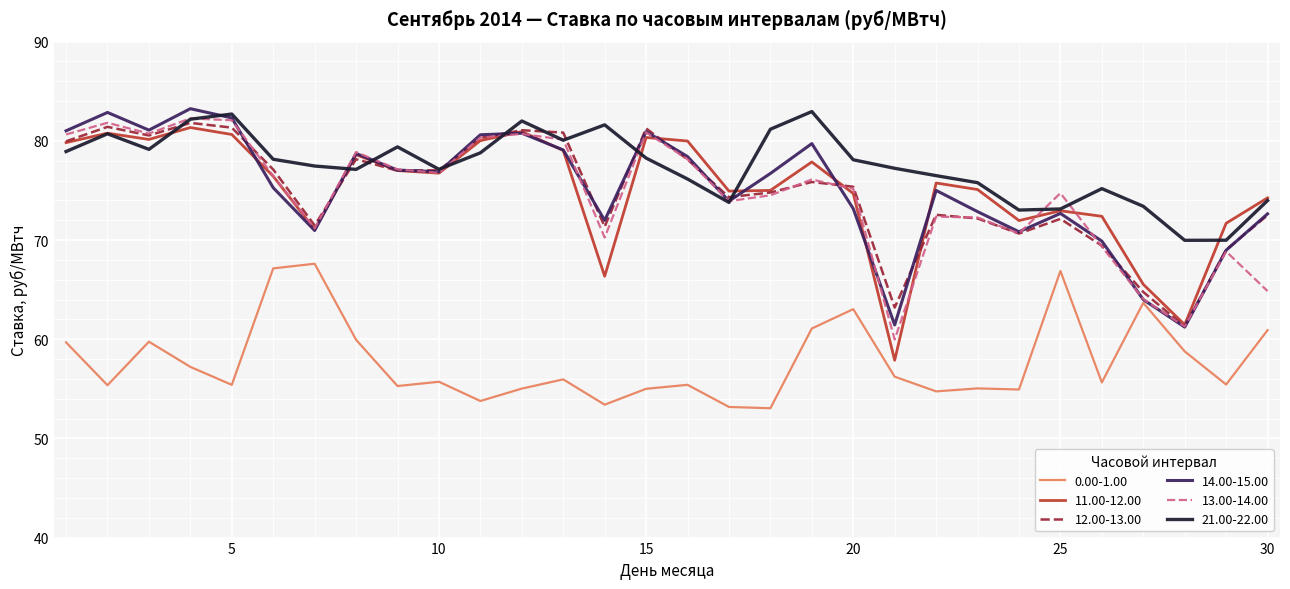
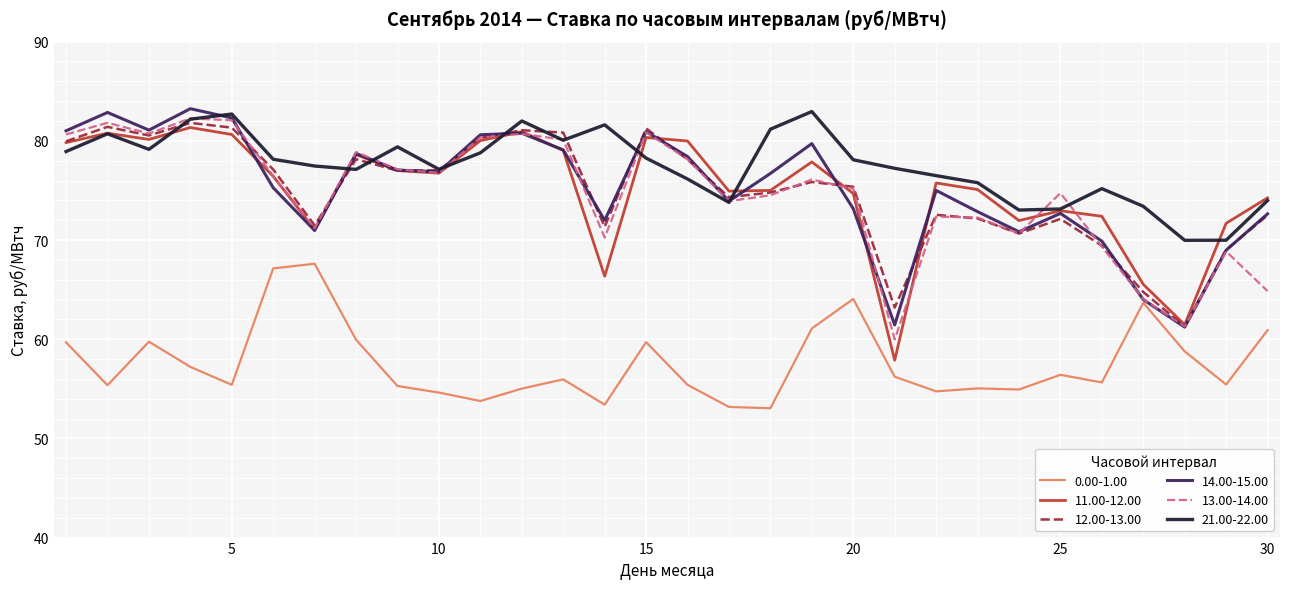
  {
    "0.00-1.00": {
      "5": 55,
-     "10": 56,
-     "15": 55,
-     "20": 63,
-     "25": 67,
+     "10": 55,
+     "15": 60,
+     "20": 64,
+     "25": 56,
      "30": 61
    },
    "13.00-14.00": {
      "25": 75,
      "30": 65
    }
  }
